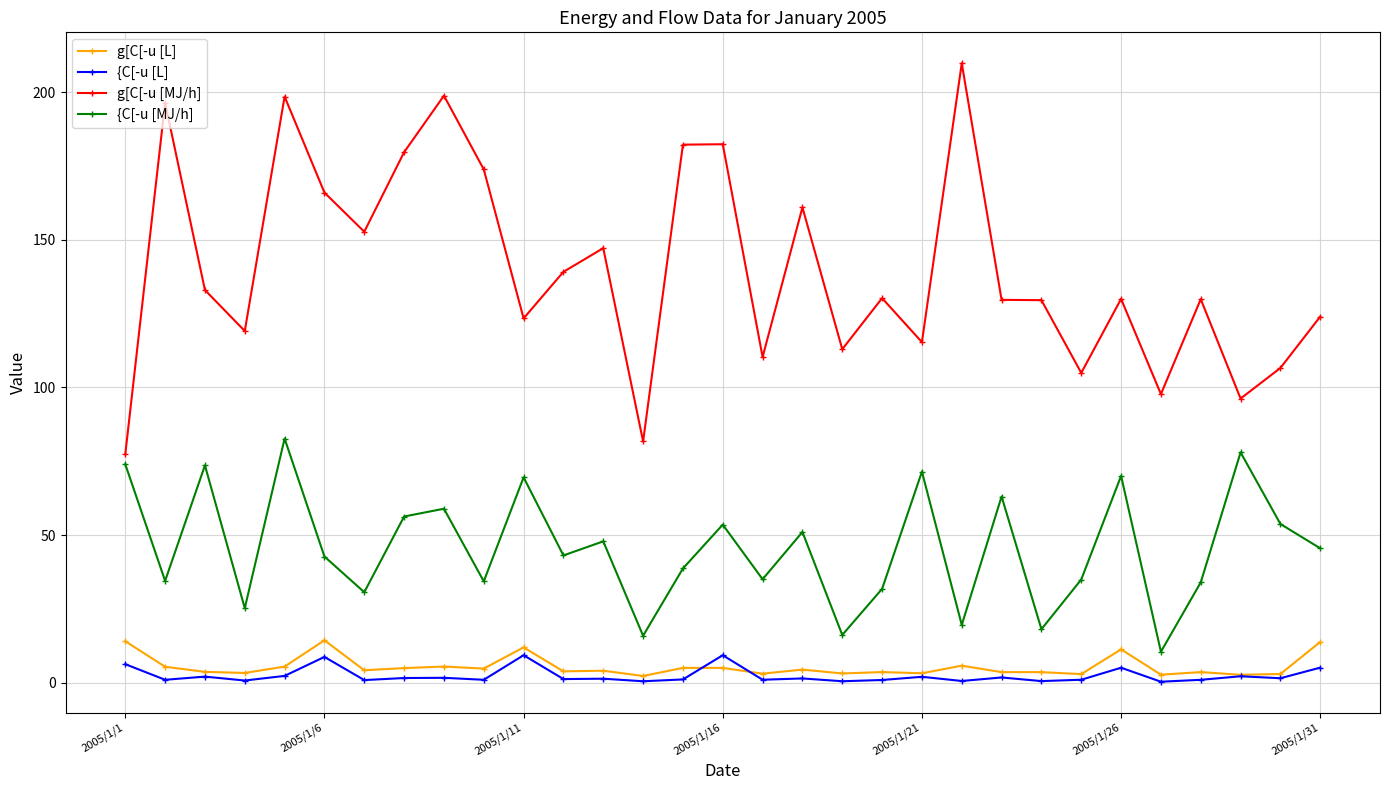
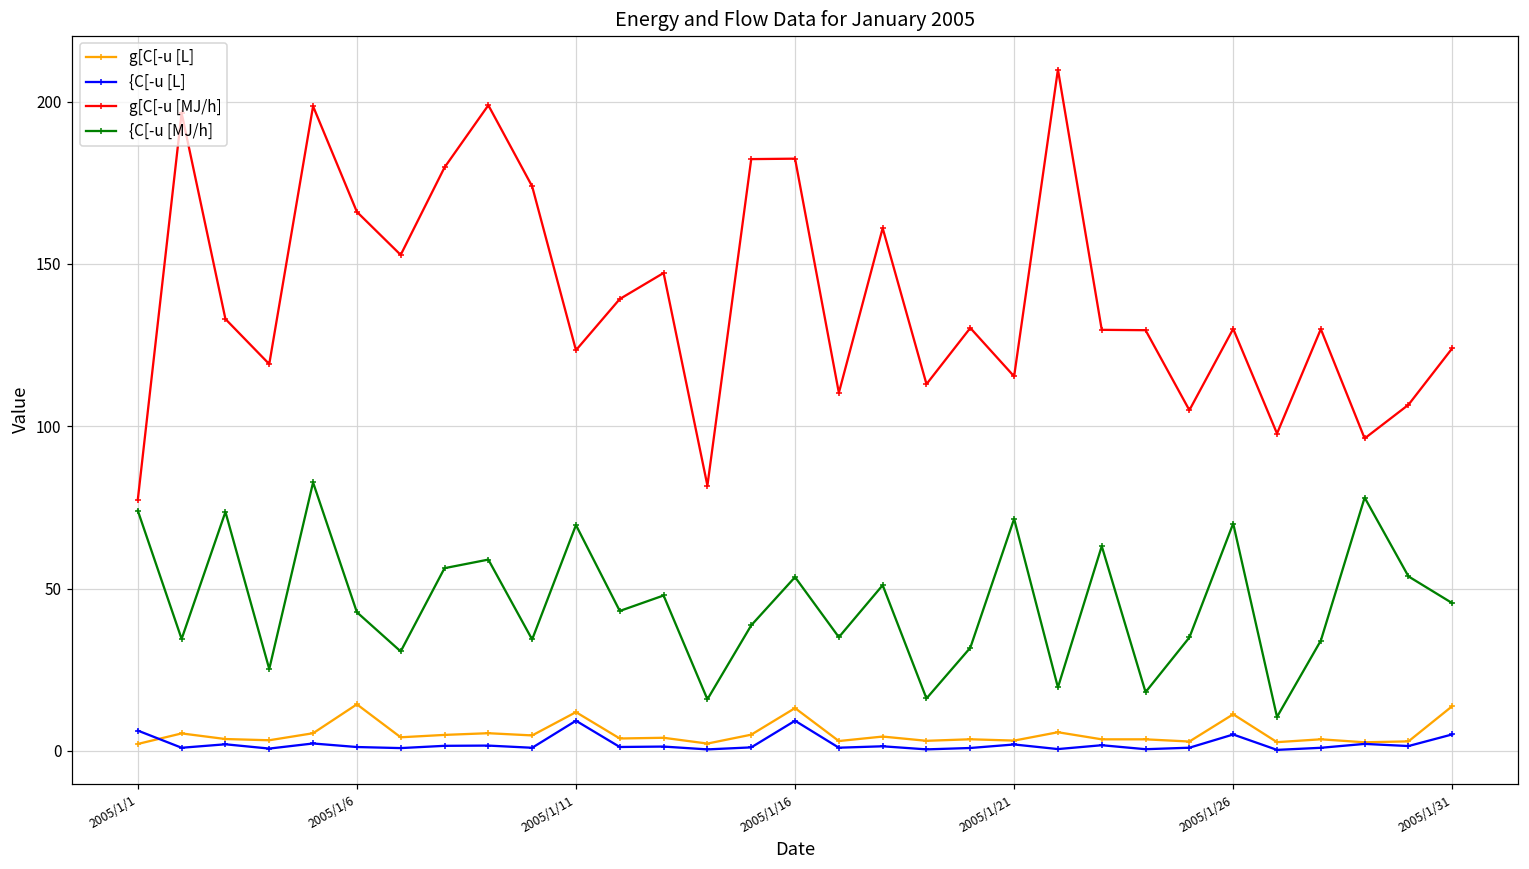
  {
    "g[C[-u [L]": {
-     "2005/1/1": 14,
+     "2005/1/1": 2,
      "2005/1/6": 14,
      "2005/1/11": 12,
-     "2005/1/16": 5,
+     "2005/1/16": 13,
      "2005/1/21": 3,
      "2005/1/26": 11,
      "2005/1/31": 14
    },
    "{C[-u [L]": {
      "2005/1/1": 6,
-     "2005/1/6": 9,
+     "2005/1/6": 1,
      "2005/1/11": 9,
      "2005/1/16": 9,
      "2005/1/21": 2,
      "2005/1/26": 5,
      "2005/1/31": 5
    },
    "g[C[-u [MJ/h]": {
      "2005/1/1": 77,
      "2005/1/6": 166,
      "2005/1/11": 123,
      "2005/1/16": 182,
      "2005/1/21": 115,
      "2005/1/26": 130,
      "2005/1/31": 124
    },
    "{C[-u [MJ/h]": {
      "2005/1/1": 74,
      "2005/1/6": 43,
      "2005/1/11": 70,
      "2005/1/16": 54,
      "2005/1/21": 71,
      "2005/1/26": 70,
      "2005/1/31": 45
    }
  }
